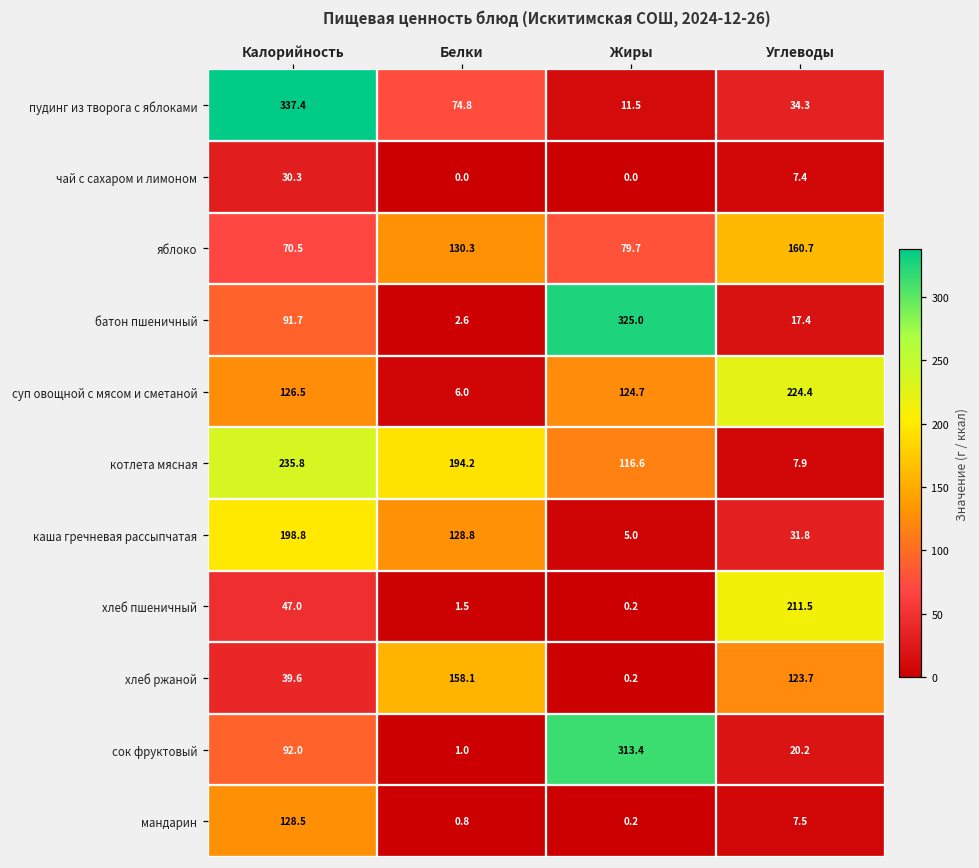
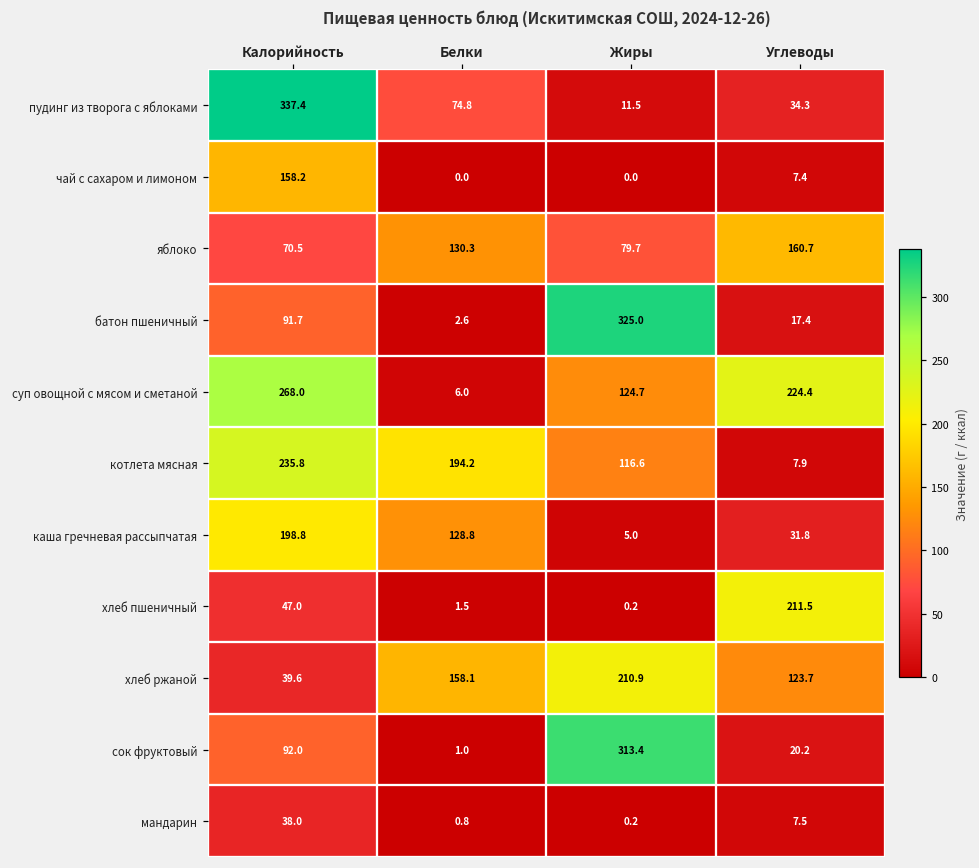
  {
    "пудинг из творога с яблоками": {
      "Калорийность": 337.4,
      "Белки": 74.8,
      "Жиры": 11.5,
      "Углеводы": 34.3
    },
    "чай с сахаром и лимоном": {
-     "Калорийность": 30.3,
+     "Калорийность": 158.2,
      "Белки": 0.0,
      "Жиры": 0.0,
      "Углеводы": 7.4
    },
    "яблоко": {
      "Калорийность": 70.5,
      "Белки": 130.3,
      "Жиры": 79.7,
      "Углеводы": 160.7
    },
    "батон пшеничный": {
      "Калорийность": 91.7,
      "Белки": 2.6,
      "Жиры": 325.0,
      "Углеводы": 17.4
    },
    "суп овощной с мясом и сметаной": {
-     "Калорийность": 126.5,
+     "Калорийность": 268.0,
      "Белки": 6.0,
      "Жиры": 124.7,
      "Углеводы": 224.4
    },
    "котлета мясная": {
      "Калорийность": 235.8,
      "Белки": 194.2,
      "Жиры": 116.6,
      "Углеводы": 7.9
    },
    "каша гречневая рассыпчатая": {
      "Калорийность": 198.8,
      "Белки": 128.8,
      "Жиры": 5.0,
      "Углеводы": 31.8
    },
    "хлеб пшеничный": {
      "Калорийность": 47.0,
      "Белки": 1.5,
      "Жиры": 0.2,
      "Углеводы": 211.5
    },
    "хлеб ржаной": {
      "Калорийность": 39.6,
      "Белки": 158.1,
-     "Жиры": 0.2,
+     "Жиры": 210.9,
      "Углеводы": 123.7
    },
    "сок фруктовый": {
      "Калорийность": 92.0,
      "Белки": 1.0,
      "Жиры": 313.4,
      "Углеводы": 20.2
    },
    "мандарин": {
-     "Калорийность": 128.5,
+     "Калорийность": 38.0,
      "Белки": 0.8,
      "Жиры": 0.2,
      "Углеводы": 7.5
    }
  }
